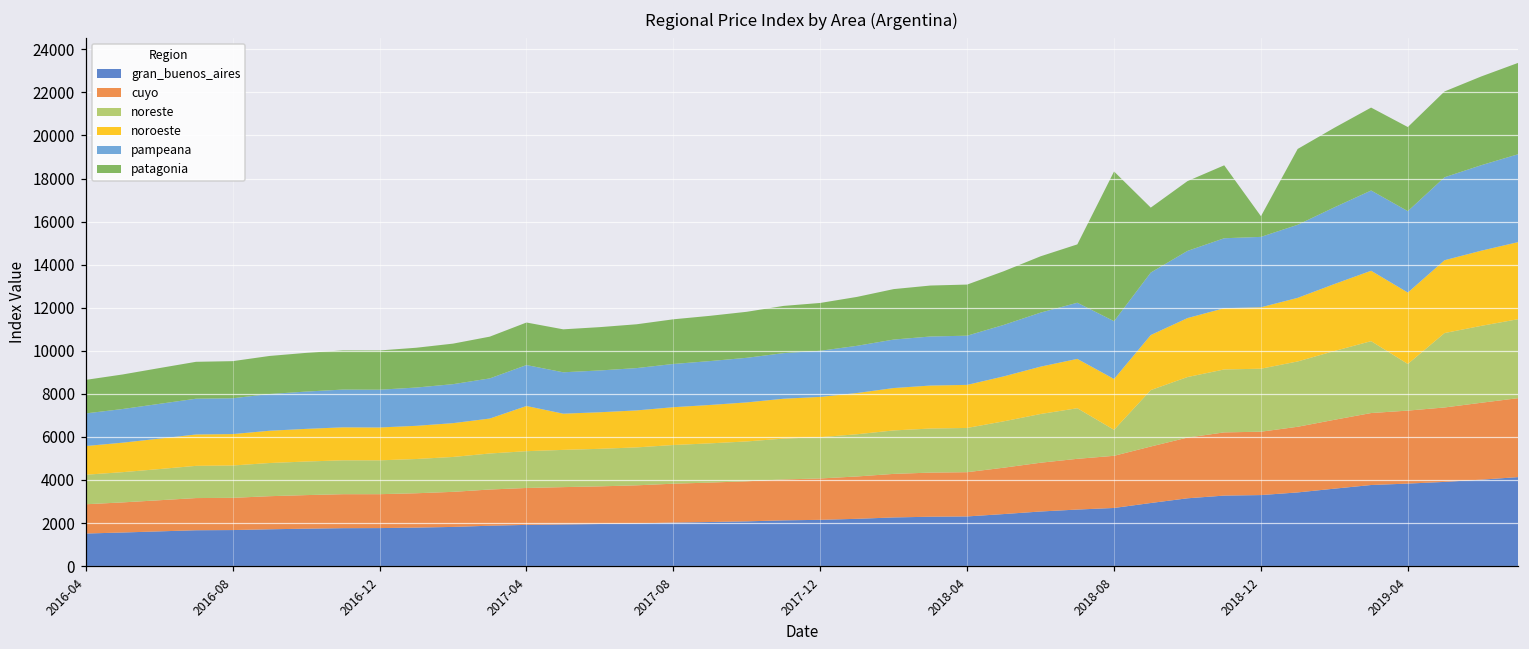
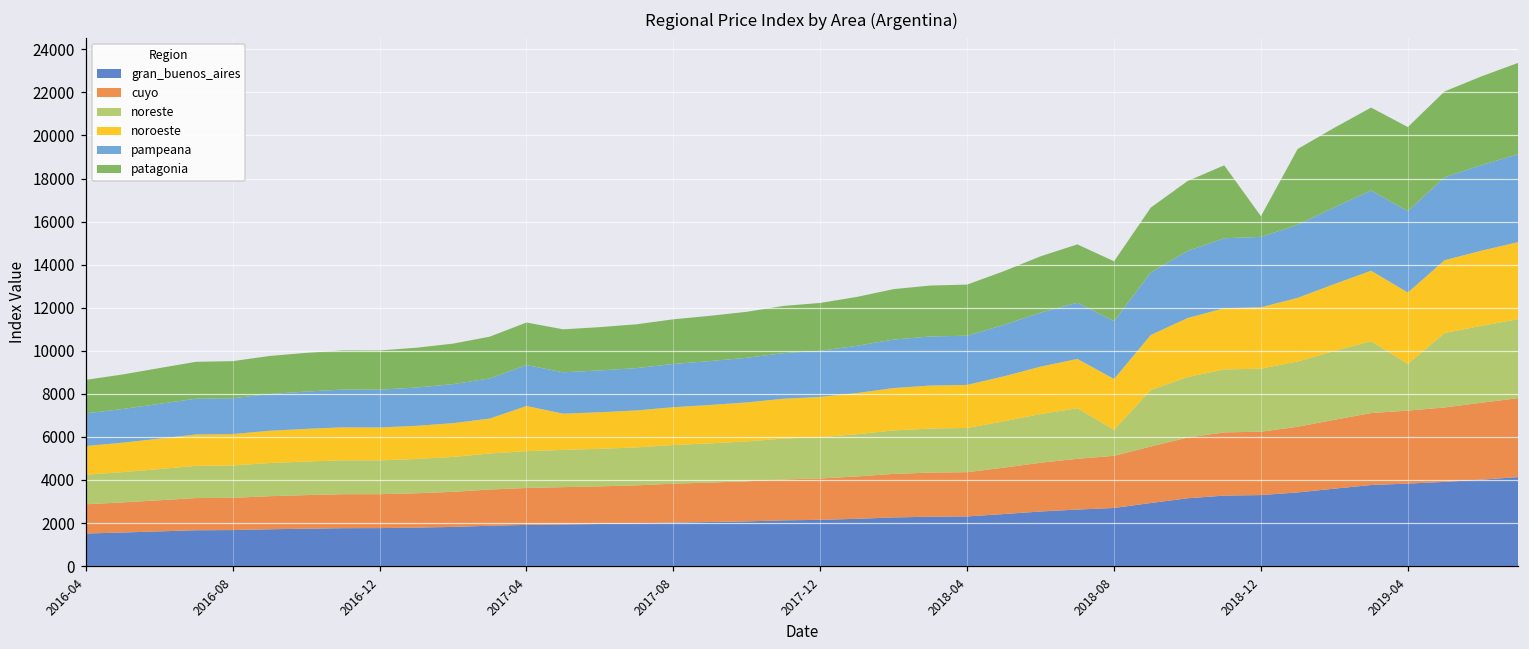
  {
    "cuyo": {
      "2016-04": 1400,
      "2016-08": 1500,
      "2016-12": 1600,
      "2017-04": 1700,
      "2017-08": 1800,
      "2017-12": 1900,
      "2018-04": 2100,
      "2018-08": 2400,
      "2018-12": 2900,
      "2019-04": 3400
    },
    "noreste": {
      "2016-04": 1400,
      "2016-08": 1500,
      "2016-12": 1600,
      "2017-04": 1700,
      "2017-08": 1800,
      "2017-12": 1900,
      "2018-04": 2100,
      "2018-08": 1200,
      "2018-12": 2900,
      "2019-04": 2200
    },
    "noroeste": {
      "2016-04": 1300,
      "2016-08": 1500,
      "2016-12": 1500,
      "2017-04": 2100,
      "2017-08": 1800,
      "2017-12": 1900,
      "2018-04": 2000,
      "2018-08": 2400,
      "2018-12": 2900,
      "2019-04": 3300
    },
    "patagonia": {
      "2016-04": 1600,
      "2016-08": 1700,
      "2016-12": 1800,
      "2017-04": 2000,
      "2017-08": 2100,
      "2017-12": 2200,
      "2018-04": 2400,
-     "2018-08": 7000,
+     "2018-08": 2800,
      "2018-12": 1000,
      "2019-04": 3900
    }
  }
